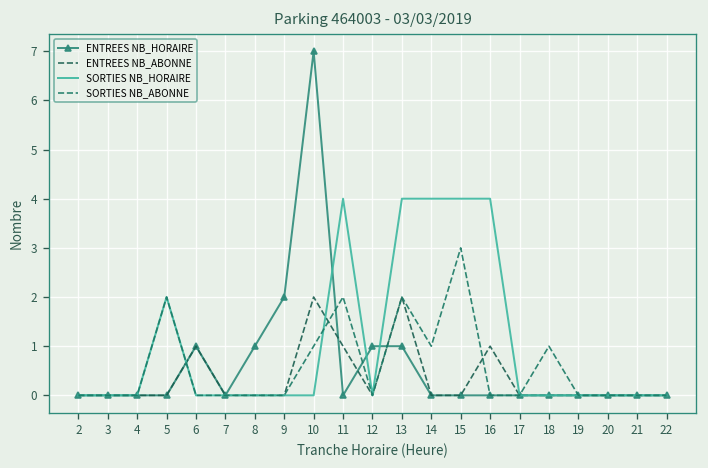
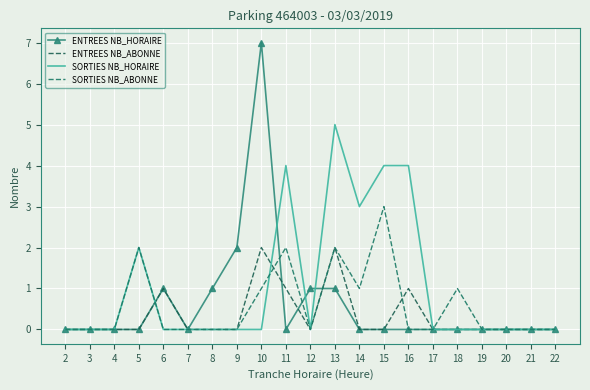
  {
    "SORTIES NB_HORAIRE": {
      "10": 0,
      "11": 4,
-     "13": 4,
-     "14": 4,
+     "13": 5,
+     "14": 3,
      "15": 4,
      "16": 4
    }
  }
